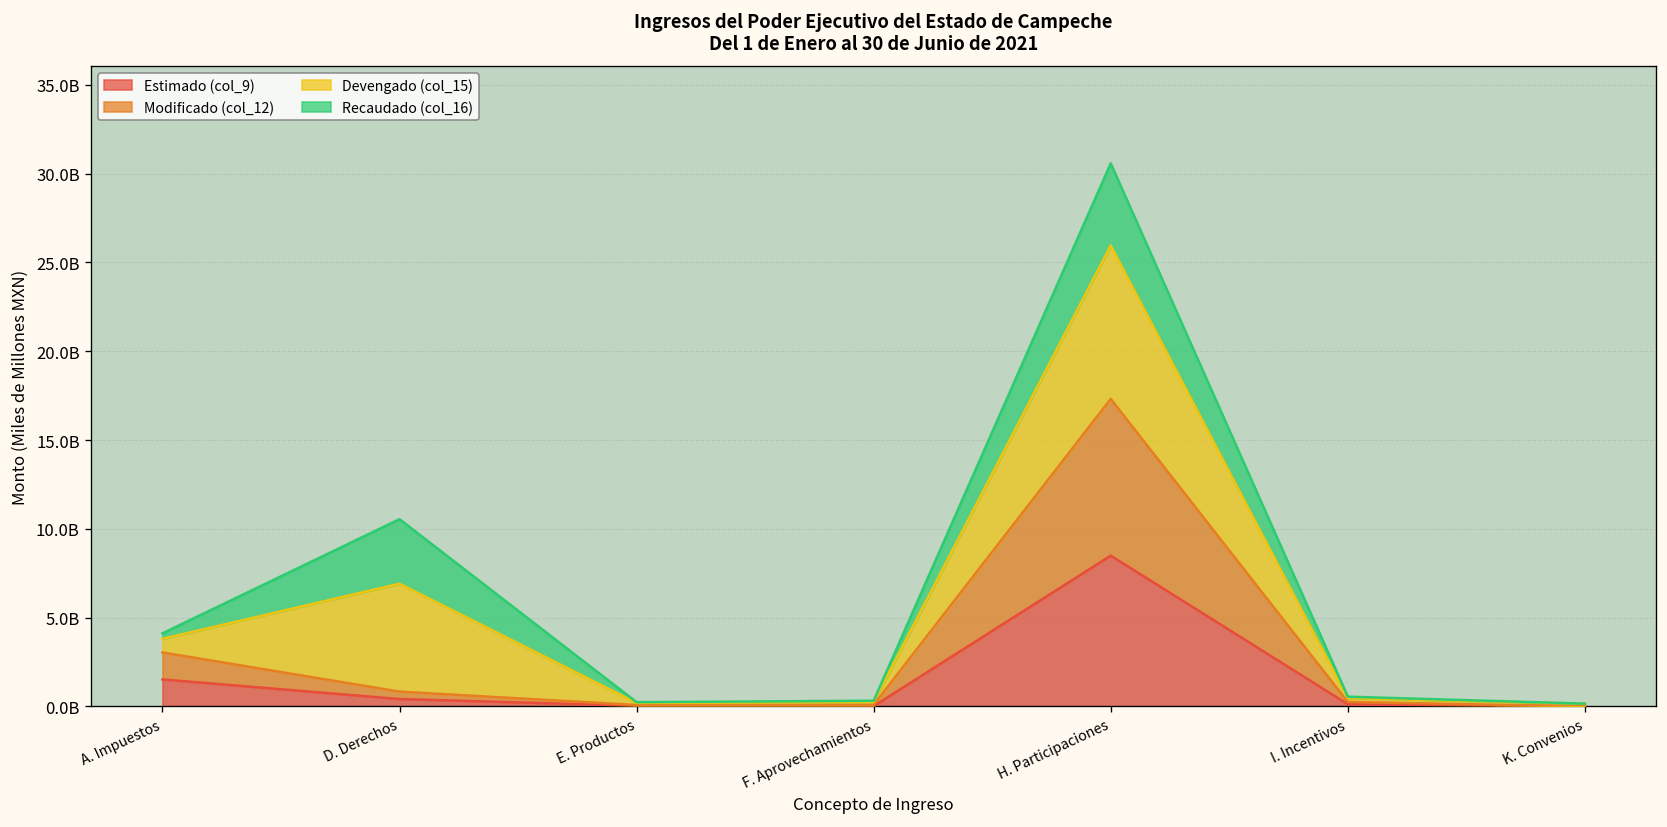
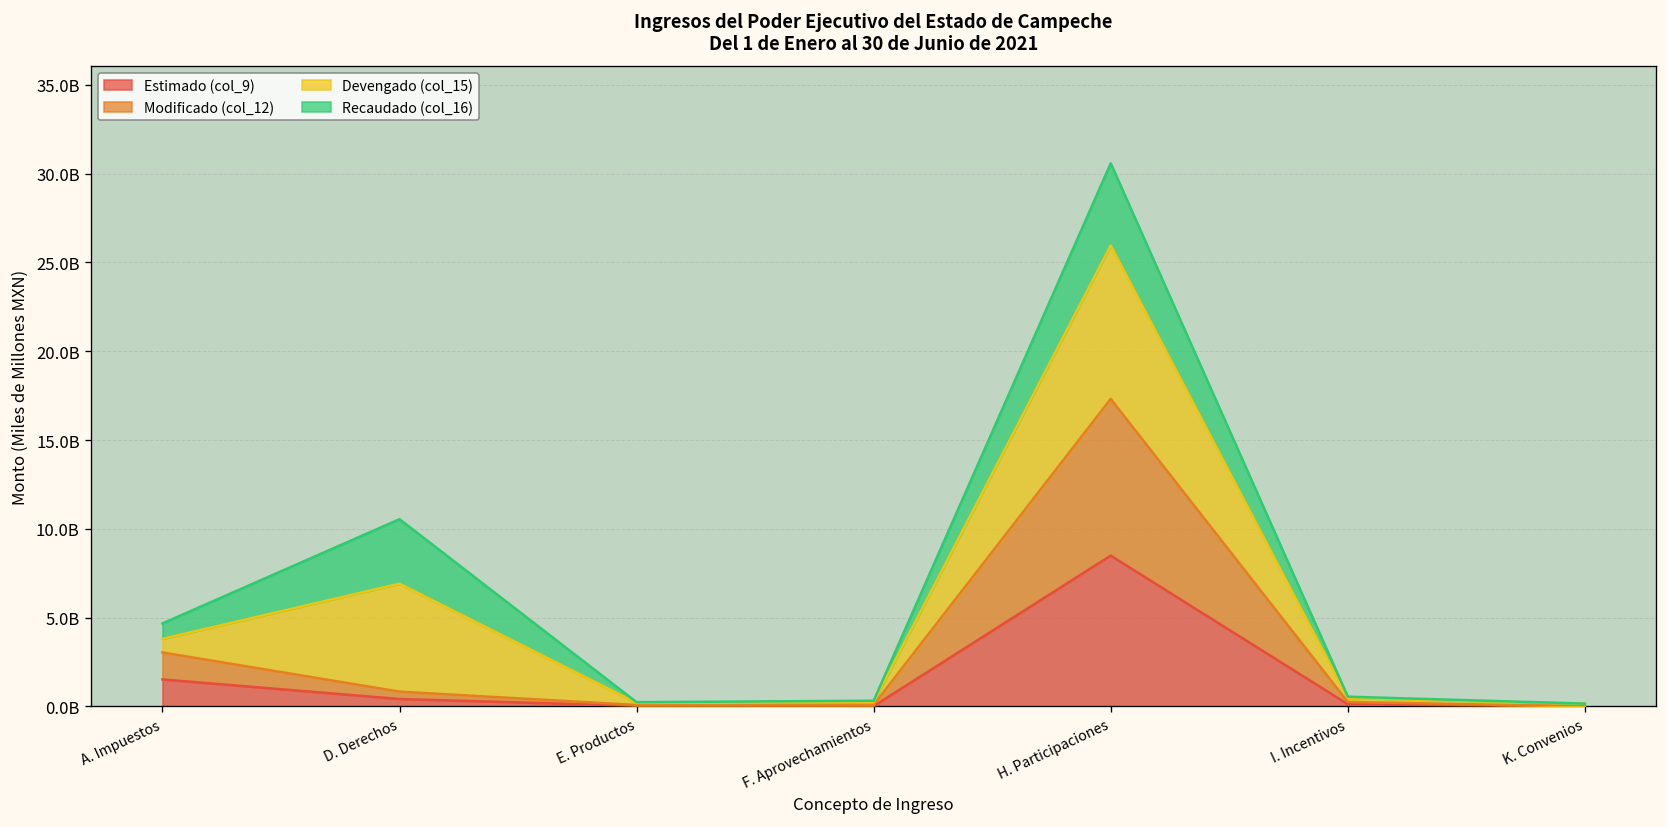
  {
    "Devengado (col_15)": {
      "A. Impuestos": 800000000,
      "D. Derechos": 6100000000,
      "H. Participaciones": 8600000000
    },
    "Recaudado (col_16)": {
-     "A. Impuestos": 300000000,
+     "A. Impuestos": 900000000,
      "D. Derechos": 3600000000,
      "H. Participaciones": 4600000000
    }
  }
